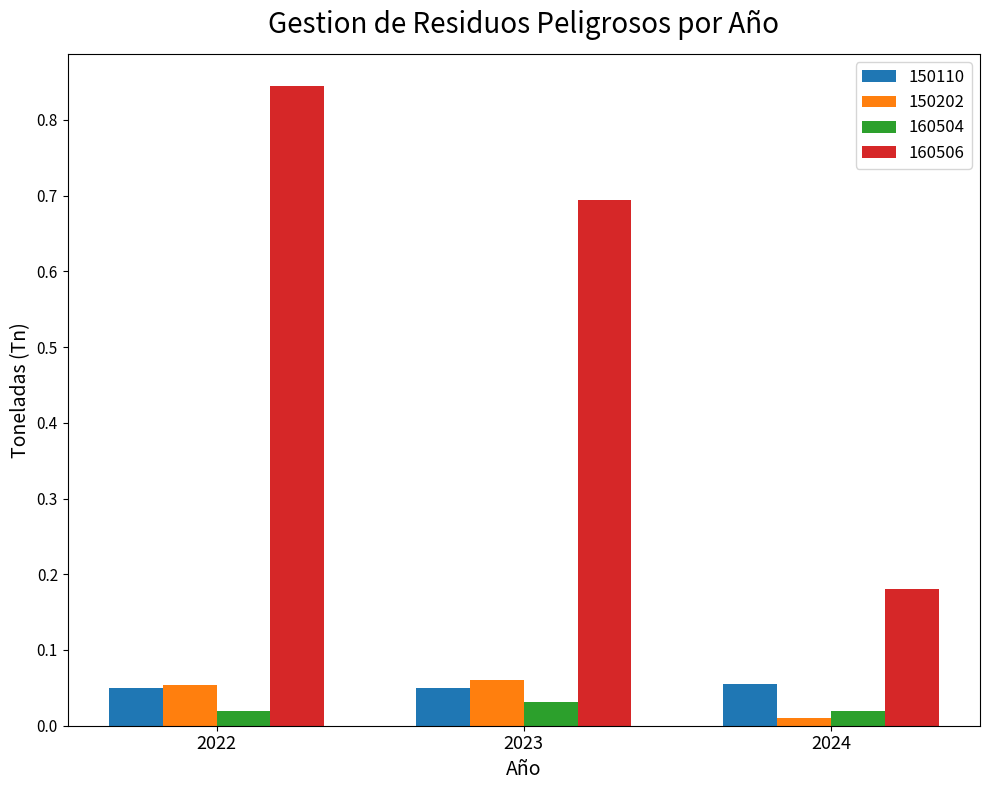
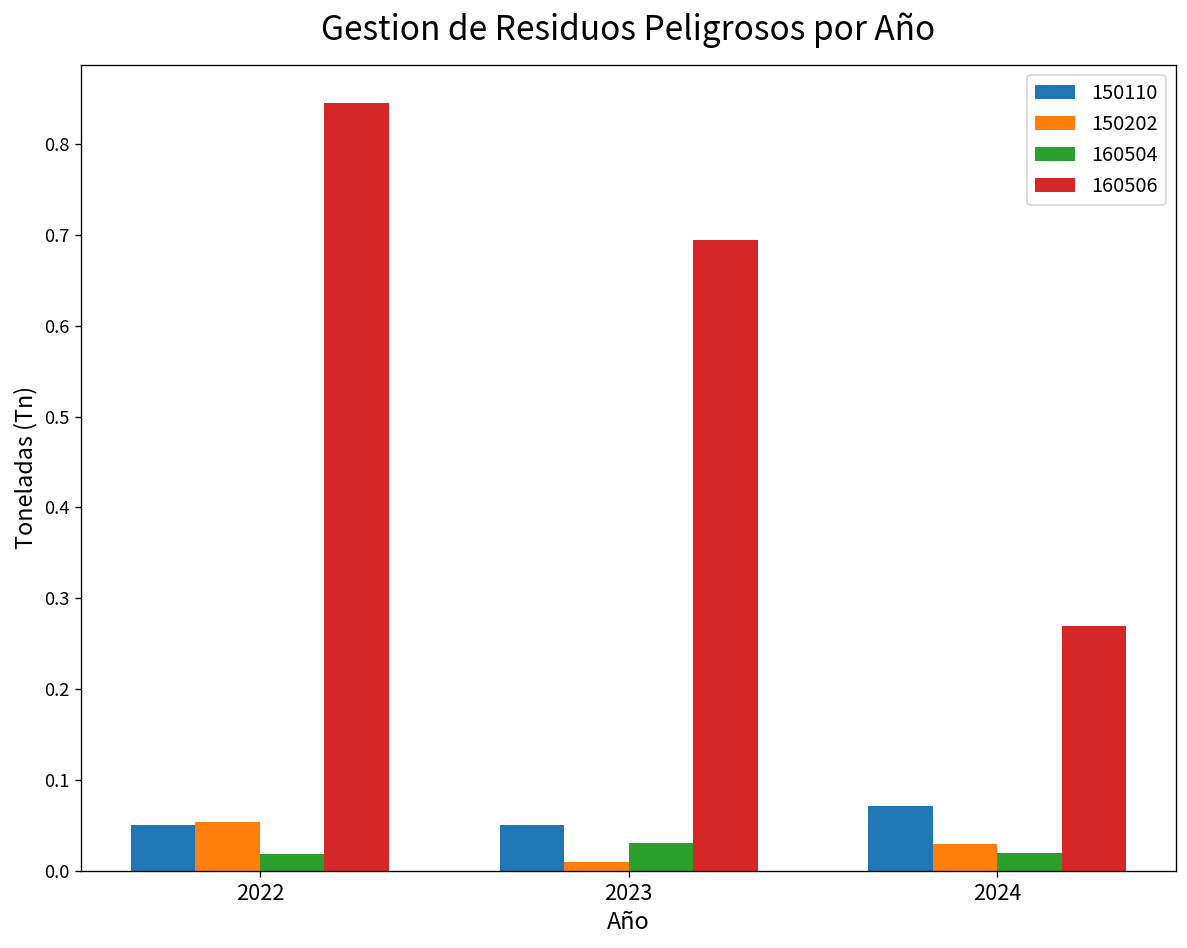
  {
    "150110": {
      "2022": 0.05,
      "2023": 0.05,
-     "2024": 0.06
+     "2024": 0.07
    },
    "150202": {
      "2022": 0.05,
-     "2023": 0.06,
-     "2024": 0.01
+     "2023": 0.01,
+     "2024": 0.03
    },
    "160504": {
      "2022": 0.02,
      "2023": 0.03,
      "2024": 0.02
    },
    "160506": {
      "2022": 0.85,
      "2023": 0.69,
-     "2024": 0.18
+     "2024": 0.27
    }
  }
